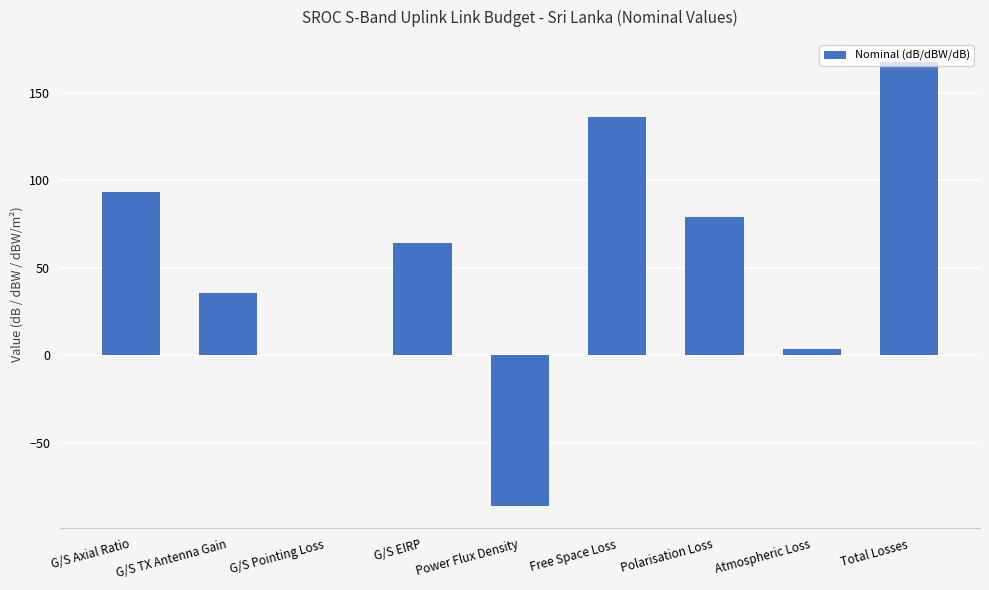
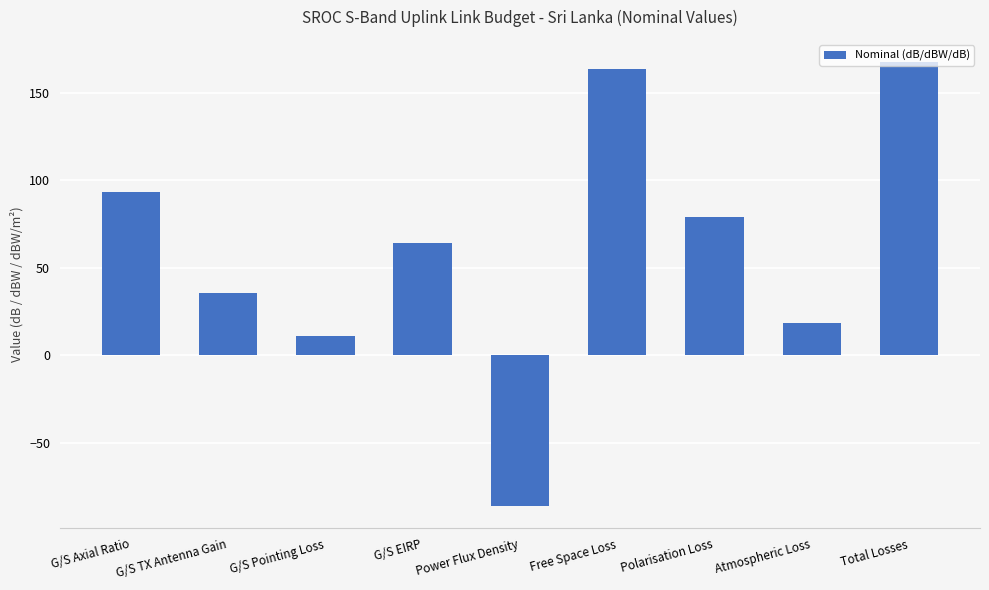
  {
    "G/S Axial Ratio": 93,
    "G/S TX Antenna Gain": 36,
-   "G/S Pointing Loss": 0,
+   "G/S Pointing Loss": 11,
    "G/S EIRP": 64,
    "Power Flux Density": -86,
-   "Free Space Loss": 136,
+   "Free Space Loss": 164,
    "Polarisation Loss": 79,
-   "Atmospheric Loss": 4
+   "Atmospheric Loss": 19
  }
